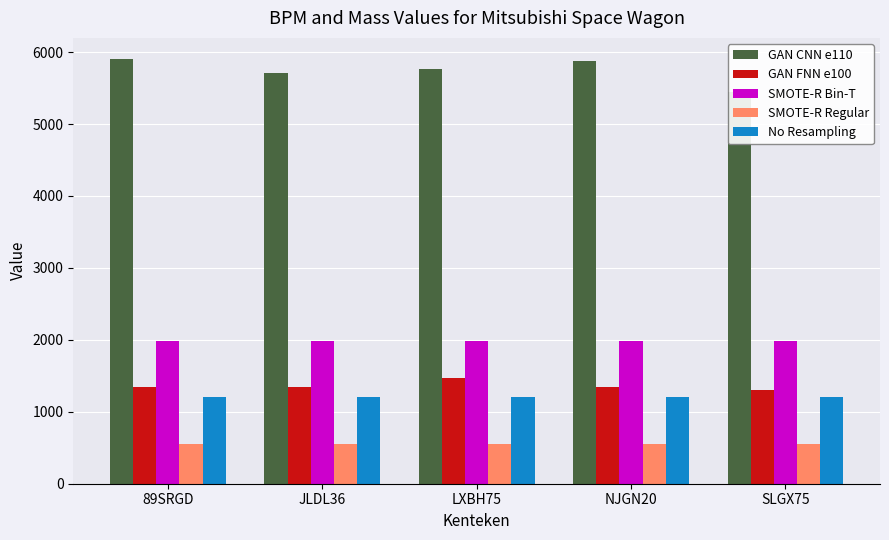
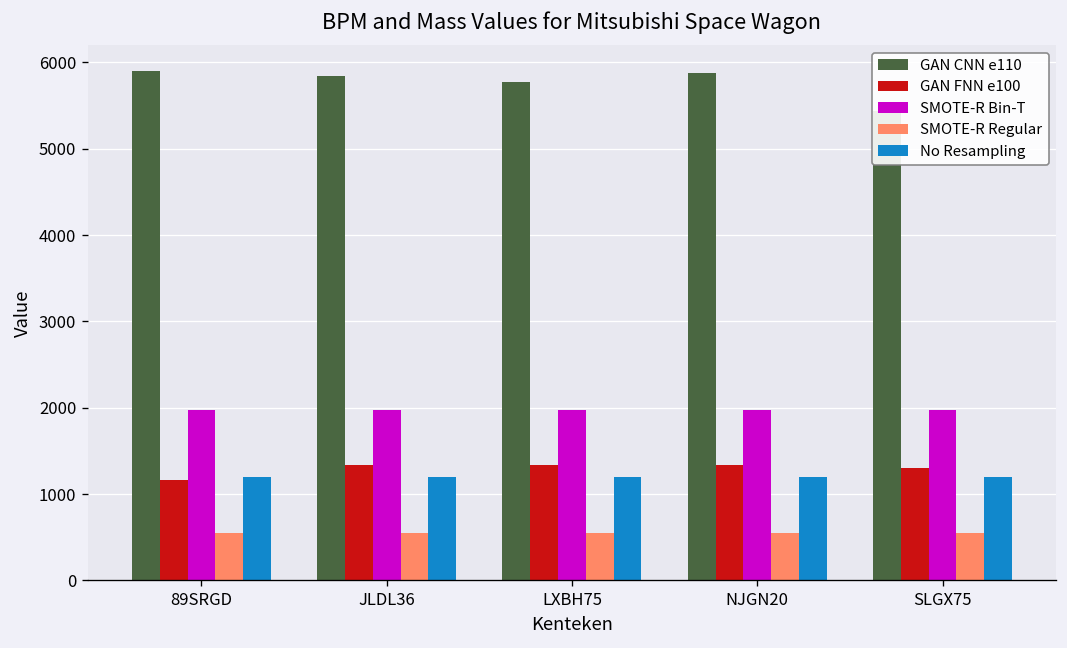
  {
    "GAN CNN e110": {
      "89SRGD": 5900,
-     "JLDL36": 5700,
+     "JLDL36": 5800,
      "LXBH75": 5800,
      "NJGN20": 5900
    },
    "GAN FNN e100": {
-     "89SRGD": 1300,
+     "89SRGD": 1200,
      "JLDL36": 1300,
-     "LXBH75": 1500,
+     "LXBH75": 1300,
      "NJGN20": 1300,
      "SLGX75": 1300
    },
    "SMOTE-R Bin-T": {
      "89SRGD": 2000,
      "JLDL36": 2000,
      "LXBH75": 2000,
      "NJGN20": 2000,
      "SLGX75": 2000
    },
    "SMOTE-R Regular": {
      "89SRGD": 600,
      "JLDL36": 600,
      "LXBH75": 600,
      "NJGN20": 600,
      "SLGX75": 600
    },
    "No Resampling": {
      "89SRGD": 1200,
      "JLDL36": 1200,
      "LXBH75": 1200,
      "NJGN20": 1200,
      "SLGX75": 1200
    }
  }
